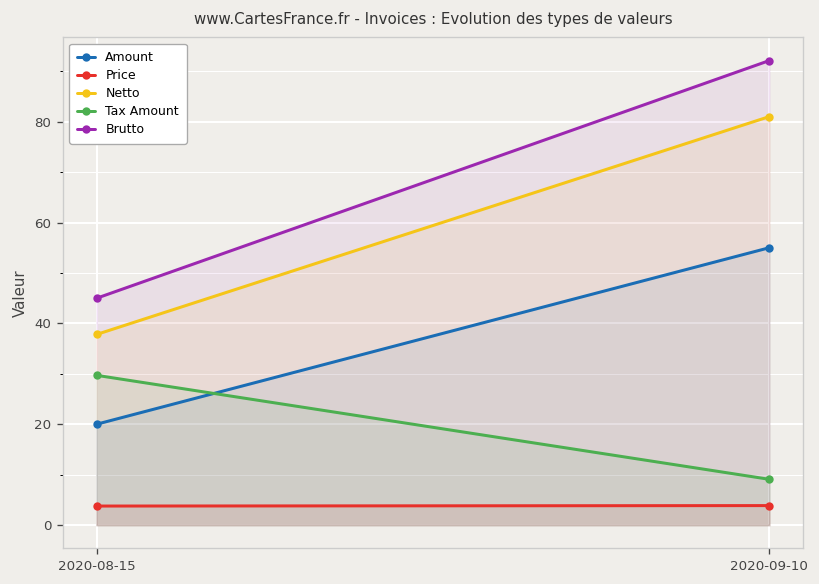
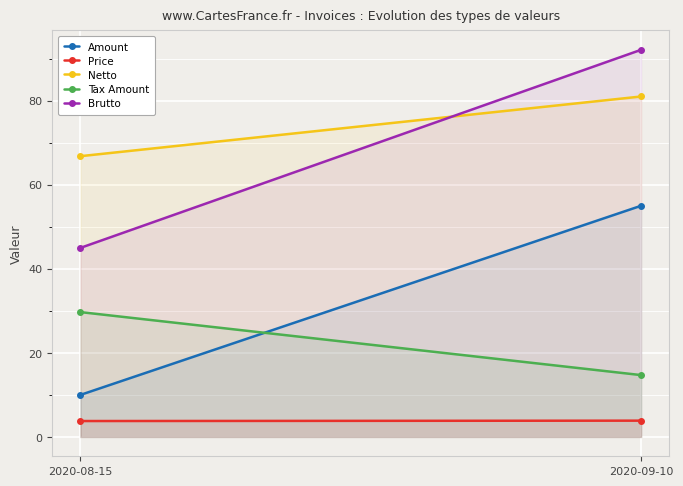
  {
    "Amount": {
-     "2020-08-15": 20,
+     "2020-08-15": 10,
      "2020-09-10": 55
    },
    "Price": {
      "2020-08-15": 4,
      "2020-09-10": 4
    },
    "Netto": {
-     "2020-08-15": 38,
+     "2020-08-15": 67,
      "2020-09-10": 81
    },
    "Tax Amount": {
      "2020-08-15": 30,
-     "2020-09-10": 9
+     "2020-09-10": 15
    },
    "Brutto": {
      "2020-08-15": 45,
      "2020-09-10": 92
    }
  }
